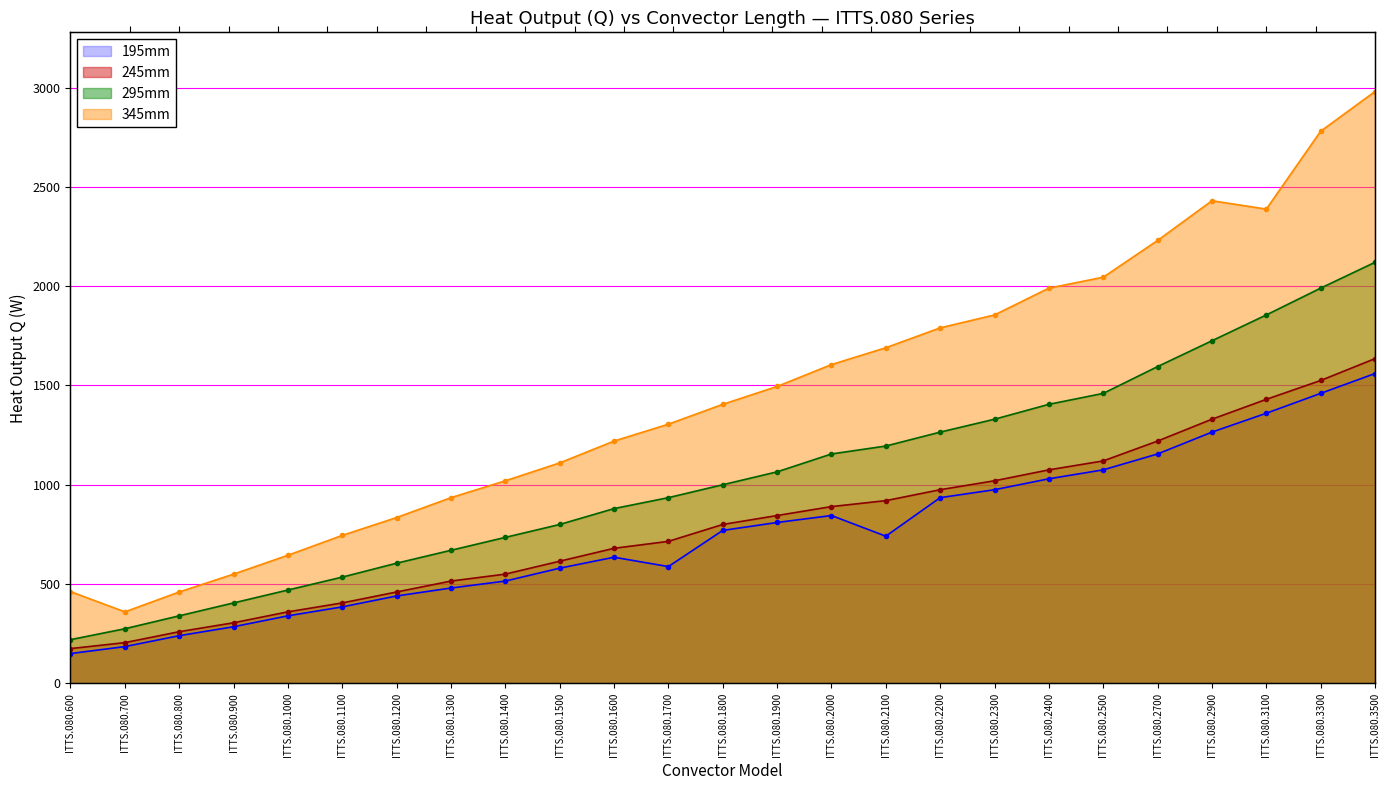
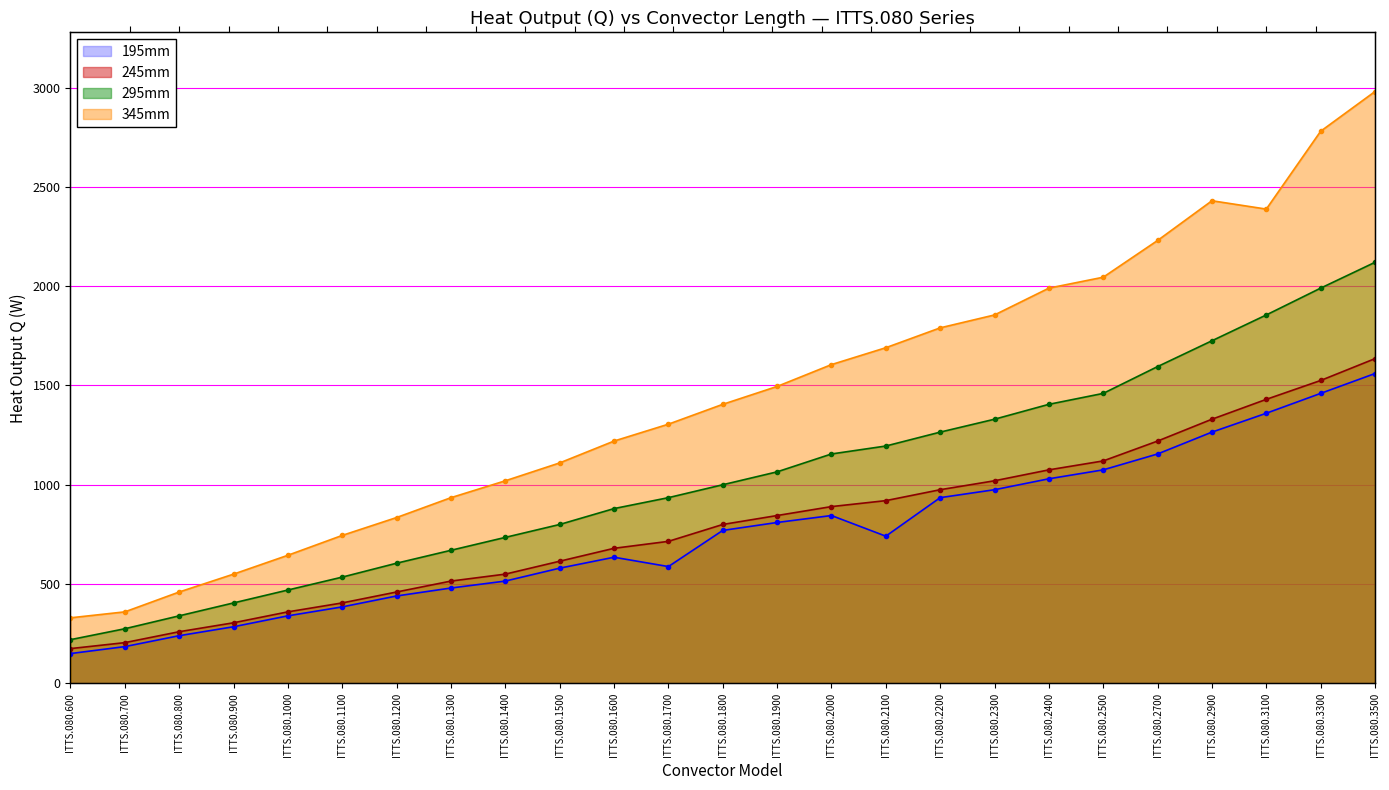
  {
    "195mm": {
      "ITTS.080.600": 150,
      "ITTS.080.700": 190,
      "ITTS.080.800": 240,
      "ITTS.080.900": 290,
      "ITTS.080.1000": 340,
      "ITTS.080.1100": 390,
      "ITTS.080.1200": 440,
      "ITTS.080.1300": 480,
      "ITTS.080.1400": 520,
      "ITTS.080.1500": 580,
      "ITTS.080.1600": 640,
      "ITTS.080.1700": 590,
      "ITTS.080.1800": 770,
      "ITTS.080.1900": 810,
      "ITTS.080.2000": 850,
      "ITTS.080.2100": 740,
      "ITTS.080.2200": 940,
      "ITTS.080.2300": 980,
      "ITTS.080.2400": 1030,
      "ITTS.080.2500": 1080,
      "ITTS.080.2700": 1160,
      "ITTS.080.2900": 1270,
      "ITTS.080.3100": 1360,
      "ITTS.080.3300": 1460,
      "ITTS.080.3500": 1560
    },
    "245mm": {
      "ITTS.080.600": 180,
      "ITTS.080.700": 210,
      "ITTS.080.800": 260,
      "ITTS.080.900": 310,
      "ITTS.080.1000": 360,
      "ITTS.080.1100": 410,
      "ITTS.080.1200": 460,
      "ITTS.080.1300": 520,
      "ITTS.080.1400": 550,
      "ITTS.080.1500": 620,
      "ITTS.080.1600": 680,
      "ITTS.080.1700": 720,
      "ITTS.080.1800": 800,
      "ITTS.080.1900": 850,
      "ITTS.080.2000": 890,
      "ITTS.080.2100": 920,
      "ITTS.080.2200": 980,
      "ITTS.080.2300": 1020,
      "ITTS.080.2400": 1080,
      "ITTS.080.2500": 1120,
      "ITTS.080.2700": 1220,
      "ITTS.080.2900": 1330,
      "ITTS.080.3100": 1430,
      "ITTS.080.3300": 1530,
      "ITTS.080.3500": 1640
    },
    "295mm": {
      "ITTS.080.600": 220,
      "ITTS.080.700": 280,
      "ITTS.080.800": 340,
      "ITTS.080.900": 410,
      "ITTS.080.1000": 470,
      "ITTS.080.1100": 540,
      "ITTS.080.1200": 610,
      "ITTS.080.1300": 670,
      "ITTS.080.1400": 740,
      "ITTS.080.1500": 800,
      "ITTS.080.1600": 880,
      "ITTS.080.1700": 940,
      "ITTS.080.1800": 1000,
      "ITTS.080.1900": 1070,
      "ITTS.080.2000": 1160,
      "ITTS.080.2100": 1200,
      "ITTS.080.2200": 1270,
      "ITTS.080.2300": 1330,
      "ITTS.080.2400": 1410,
      "ITTS.080.2500": 1460,
      "ITTS.080.2700": 1600,
      "ITTS.080.2900": 1730,
      "ITTS.080.3100": 1860,
      "ITTS.080.3300": 1990,
      "ITTS.080.3500": 2120
    },
    "345mm": {
-     "ITTS.080.600": 460,
+     "ITTS.080.600": 330,
      "ITTS.080.700": 360,
      "ITTS.080.800": 460,
      "ITTS.080.900": 550,
      "ITTS.080.1000": 650,
      "ITTS.080.1100": 750,
      "ITTS.080.1200": 840,
      "ITTS.080.1300": 940,
      "ITTS.080.1400": 1020,
      "ITTS.080.1500": 1110,
      "ITTS.080.1600": 1220,
      "ITTS.080.1700": 1310,
      "ITTS.080.1800": 1410,
      "ITTS.080.1900": 1500,
      "ITTS.080.2000": 1610,
      "ITTS.080.2100": 1690,
      "ITTS.080.2200": 1790,
      "ITTS.080.2300": 1860,
      "ITTS.080.2400": 1990,
      "ITTS.080.2500": 2050,
      "ITTS.080.2700": 2230,
      "ITTS.080.2900": 2430,
      "ITTS.080.3100": 2390,
      "ITTS.080.3300": 2780,
      "ITTS.080.3500": 2980
    }
  }
